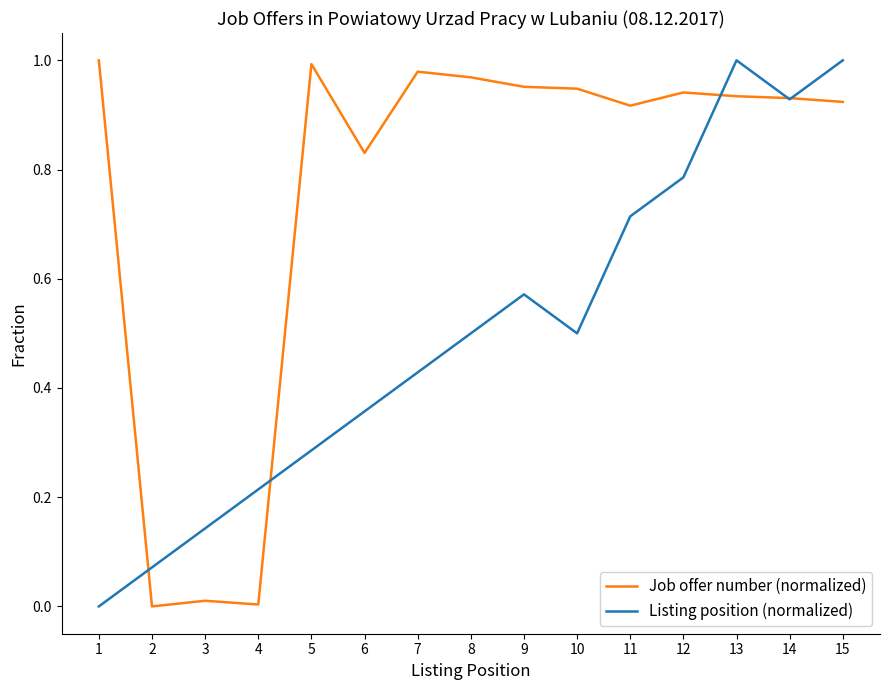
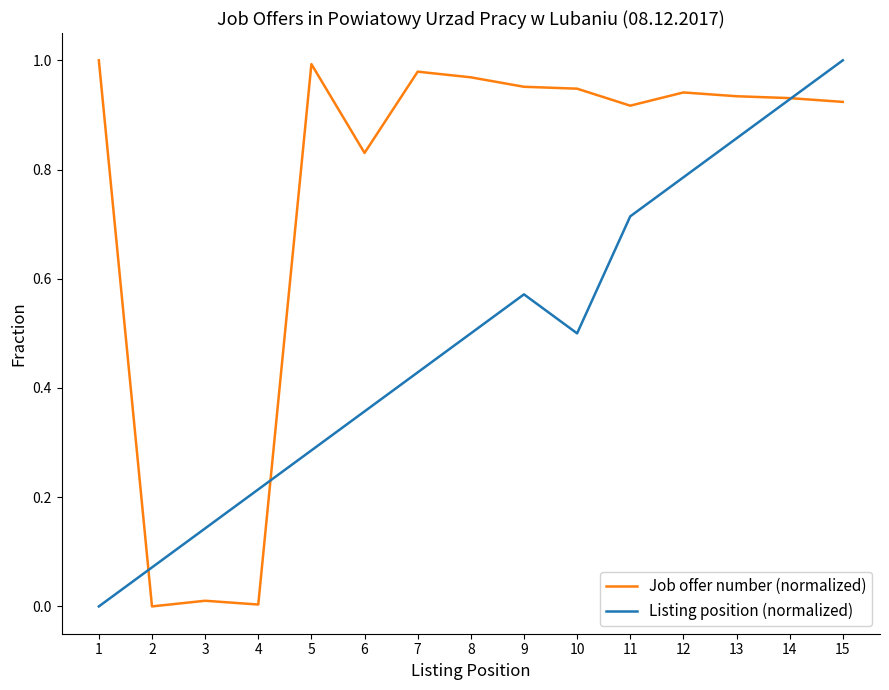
  {
    "Job offer number (normalized)": {
      "1": 1.00,
      "2": 0.00,
      "3": 0.01,
      "4": 0.00,
      "5": 0.99,
      "6": 0.83,
      "7": 0.98,
      "8": 0.97,
      "9": 0.95,
      "10": 0.95,
      "11": 0.92,
      "12": 0.94,
      "13": 0.93,
      "15": 0.92
    },
    "Listing position (normalized)": {
      "1": 0.00,
      "2": 0.07,
      "3": 0.14,
      "4": 0.21,
      "5": 0.29,
      "6": 0.36,
      "7": 0.43,
      "8": 0.50,
      "9": 0.57,
      "10": 0.50,
      "11": 0.71,
      "12": 0.79,
-     "13": 1.00,
+     "13": 0.86,
      "15": 1.00
    }
  }
